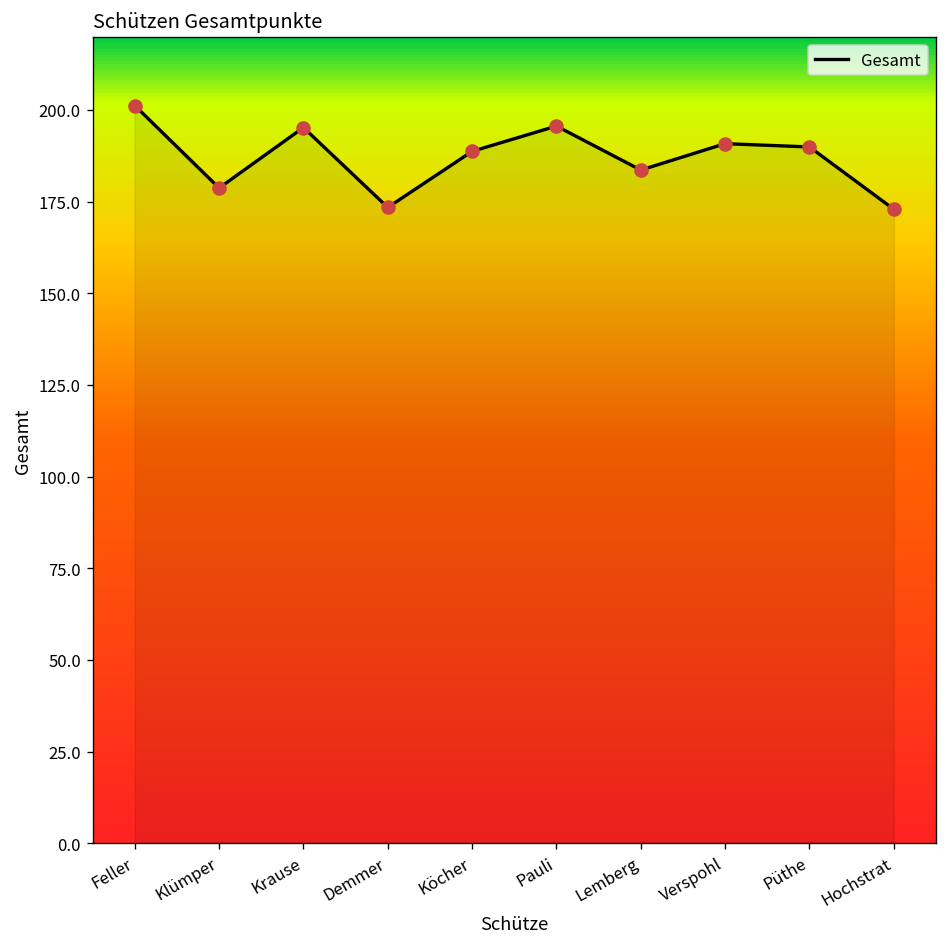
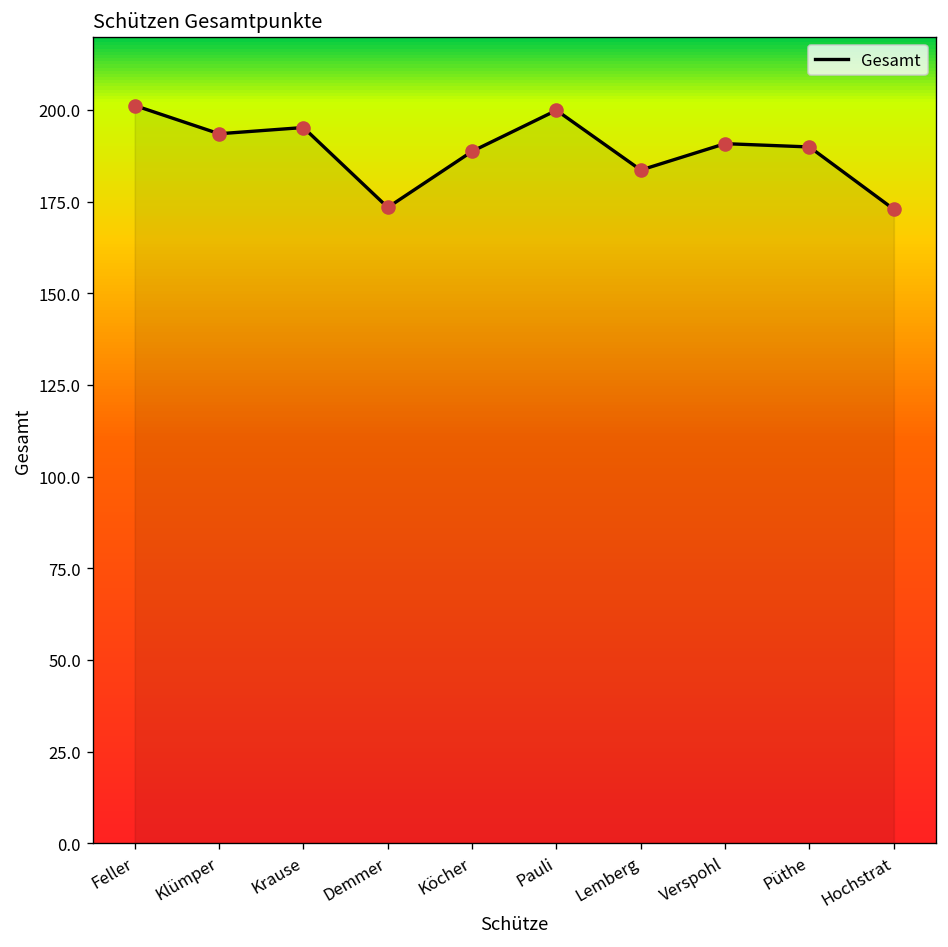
  {
    "Feller": 201,
-   "Klümper": 179,
+   "Klümper": 194,
    "Krause": 195,
    "Demmer": 173,
    "Köcher": 189,
-   "Pauli": 196,
+   "Pauli": 200,
    "Lemberg": 184,
    "Verspohl": 191,
    "Püthe": 190,
    "Hochstrat": 173
  }
